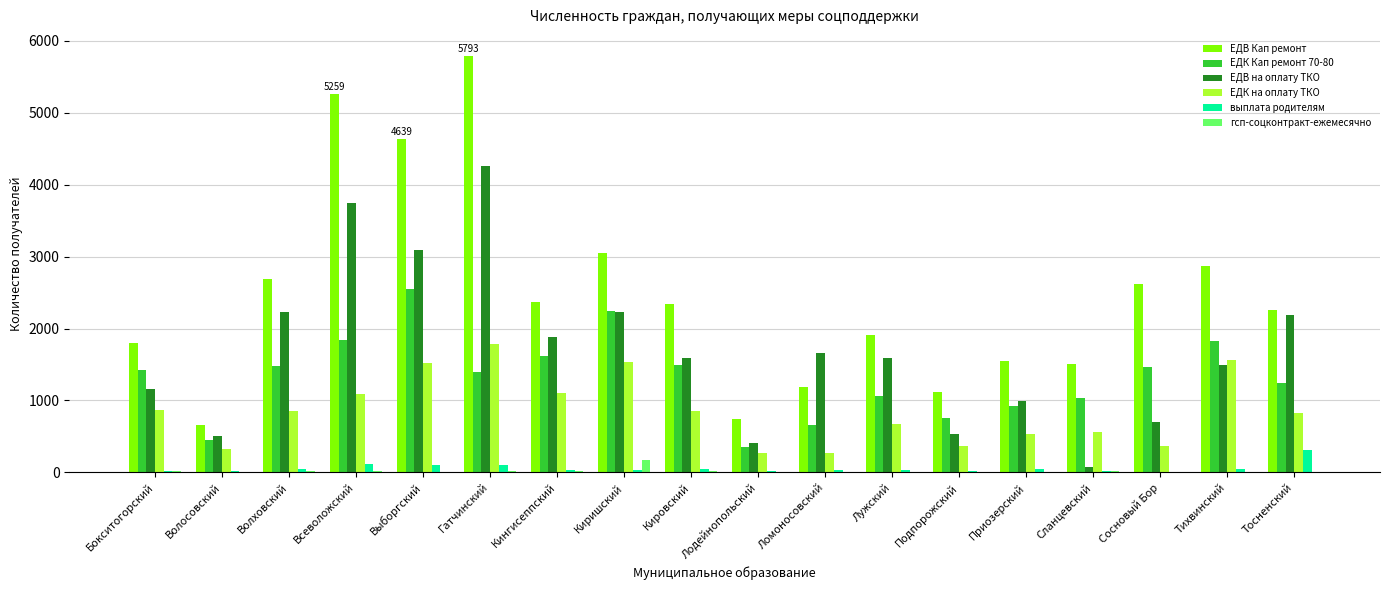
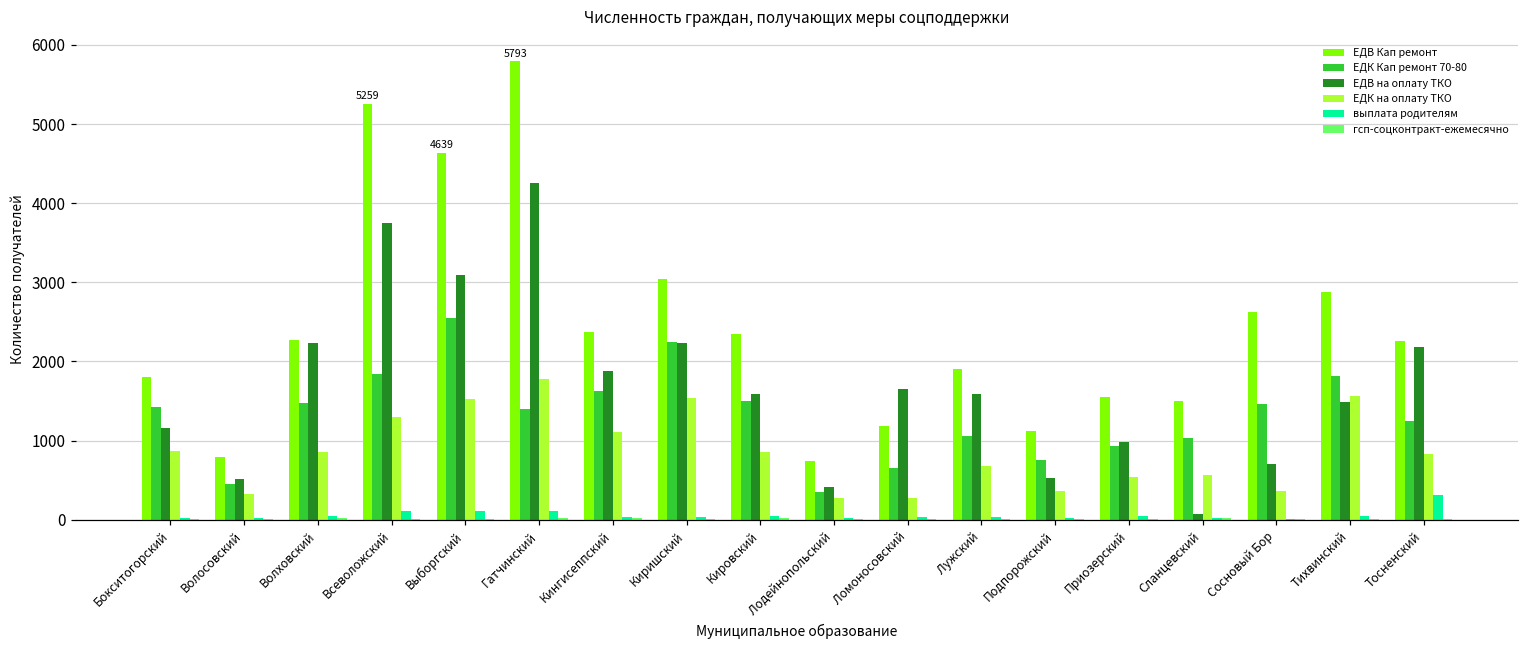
  {
    "ЕДВ Кап ремонт": {
      "Бокситогорский": 1800,
-     "Волосовский": 700,
-     "Волховский": 2700,
+     "Волосовский": 800,
+     "Волховский": 2300,
      "Кингисеппский": 2400,
      "Киришский": 3000,
      "Кировский": 2300,
      "Лодейнопольский": 700,
      "Ломоносовский": 1200,
      "Лужский": 1900,
      "Подпорожский": 1100,
      "Приозерский": 1600,
      "Сланцевский": 1500,
      "Сосновый Бор": 2600,
      "Тихвинский": 2900,
      "Тосненский": 2300
    },
    "ЕДК Кап ремонт 70-80": {
      "Бокситогорский": 1400,
      "Волосовский": 400,
      "Волховский": 1500,
      "Всеволожский": 1800,
      "Выборгский": 2600,
      "Гатчинский": 1400,
      "Кингисеппский": 1600,
      "Киришский": 2300,
      "Кировский": 1500,
      "Лодейнопольский": 400,
      "Ломоносовский": 700,
      "Лужский": 1100,
      "Подпорожский": 800,
      "Приозерский": 900,
      "Сланцевский": 1000,
      "Сосновый Бор": 1500,
      "Тихвинский": 1800,
      "Тосненский": 1300
    },
    "ЕДВ на оплату ТКО": {
      "Бокситогорский": 1200,
      "Волосовский": 500,
      "Волховский": 2200,
      "Всеволожский": 3800,
      "Выборгский": 3100,
      "Гатчинский": 4300,
      "Кингисеппский": 1900,
      "Киришский": 2200,
      "Кировский": 1600,
      "Лодейнопольский": 400,
      "Ломоносовский": 1700,
      "Лужский": 1600,
      "Подпорожский": 500,
      "Приозерский": 1000,
      "Сланцевский": 100,
      "Сосновый Бор": 700,
      "Тихвинский": 1500,
      "Тосненский": 2200
    },
    "ЕДК на оплату ТКО": {
      "Бокситогорский": 900,
      "Волосовский": 300,
      "Волховский": 900,
-     "Всеволожский": 1100,
+     "Всеволожский": 1300,
      "Выборгский": 1500,
      "Гатчинский": 1800,
      "Кингисеппский": 1100,
      "Киришский": 1500,
      "Кировский": 900,
      "Лодейнопольский": 300,
      "Ломоносовский": 300,
      "Лужский": 700,
      "Подпорожский": 400,
      "Приозерский": 500,
      "Сланцевский": 600,
      "Сосновый Бор": 400,
      "Тихвинский": 1600,
      "Тосненский": 800
    },
    "выплата родителям": {
      "Волховский": 0,
      "Всеволожский": 100,
      "Выборгский": 100,
      "Гатчинский": 100,
      "Киришский": 0,
      "Кировский": 0,
      "Лужский": 0,
      "Приозерский": 0,
      "Тихвинский": 0,
      "Тосненский": 300
    },
    "гсп-соцконтракт-ежемесячно": {
-     "Киришский": 200
+     "Киришский": 0
    }
  }
